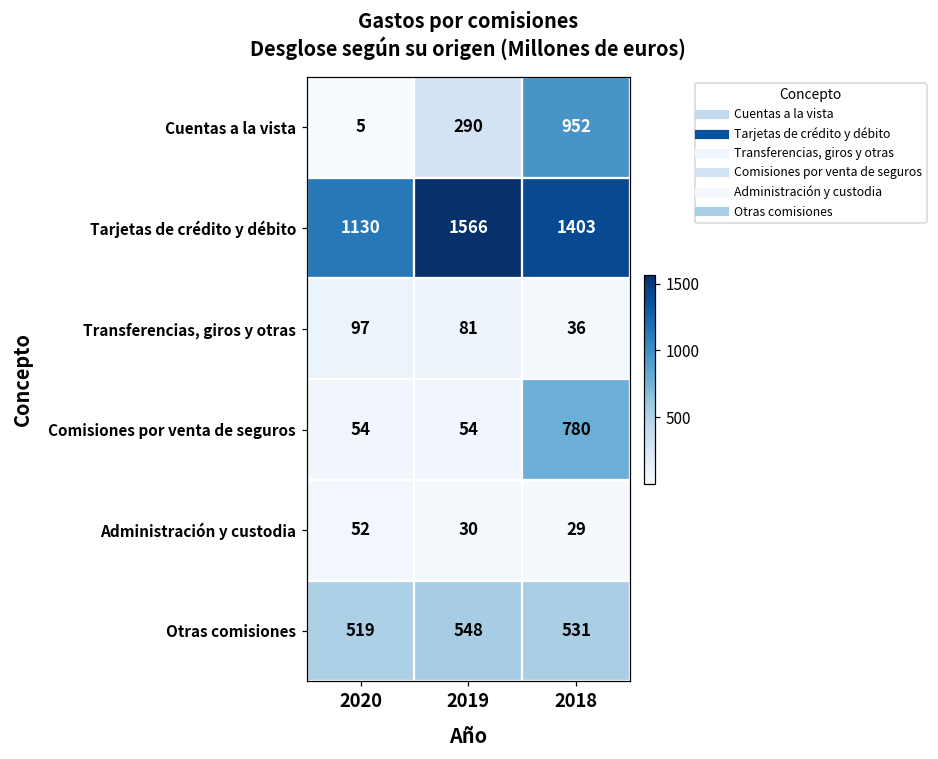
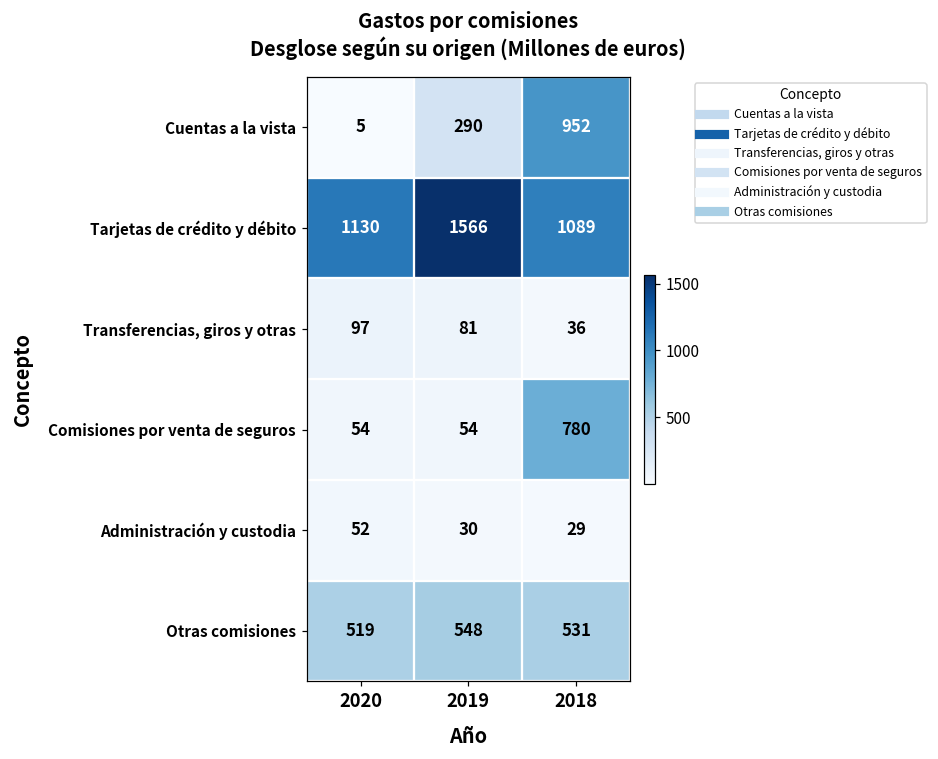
  {
    "Cuentas a la vista": {
      "2020": 5,
      "2019": 290,
      "2018": 952
    },
    "Tarjetas de crédito y débito": {
      "2020": 1130,
      "2019": 1566,
-     "2018": 1403
+     "2018": 1089
    },
    "Transferencias, giros y otras": {
      "2020": 97,
      "2019": 81,
      "2018": 36
    },
    "Comisiones por venta de seguros": {
      "2020": 54,
      "2019": 54,
      "2018": 780
    },
    "Administración y custodia": {
      "2020": 52,
      "2019": 30,
      "2018": 29
    },
    "Otras comisiones": {
      "2020": 519,
      "2019": 548,
      "2018": 531
    }
  }
